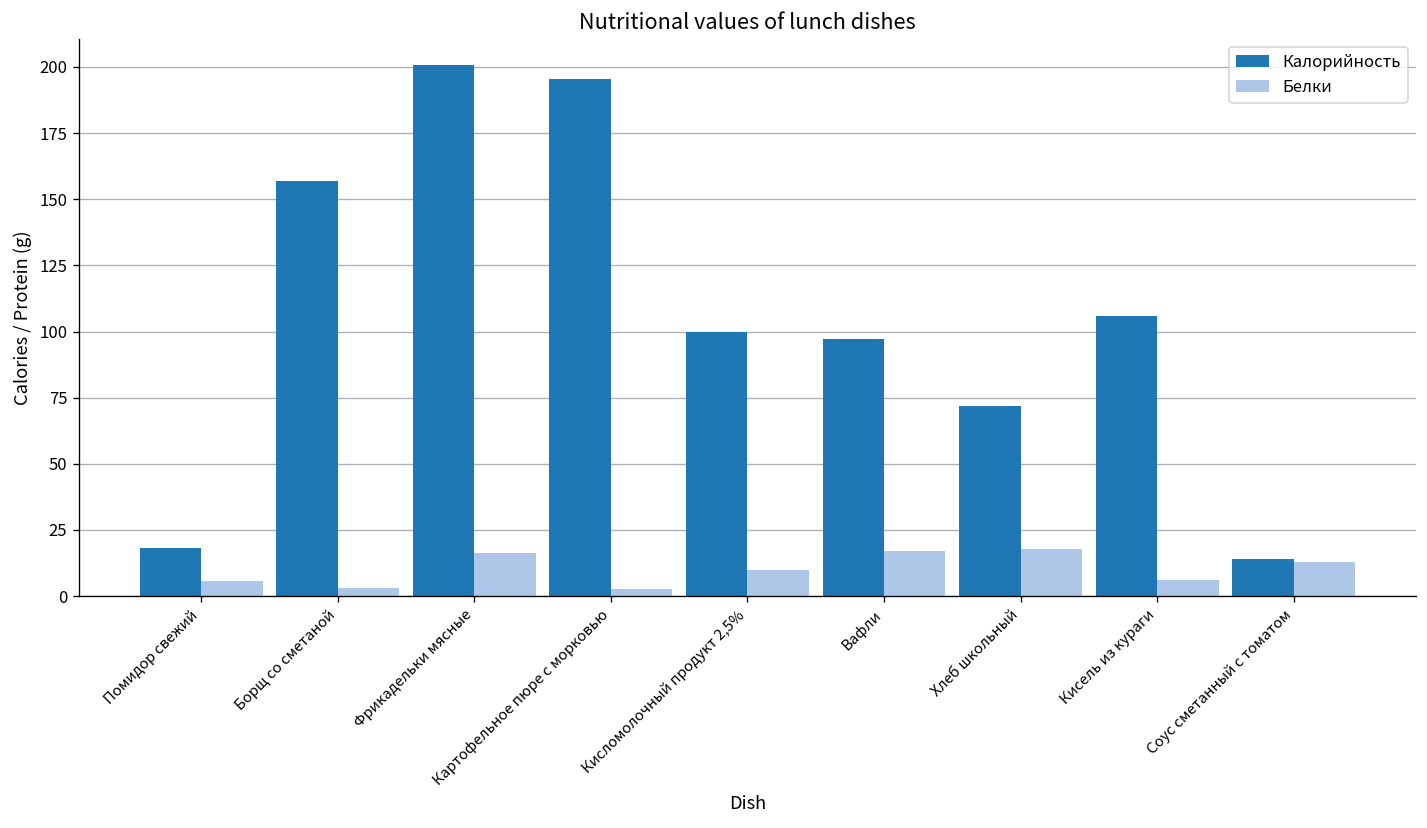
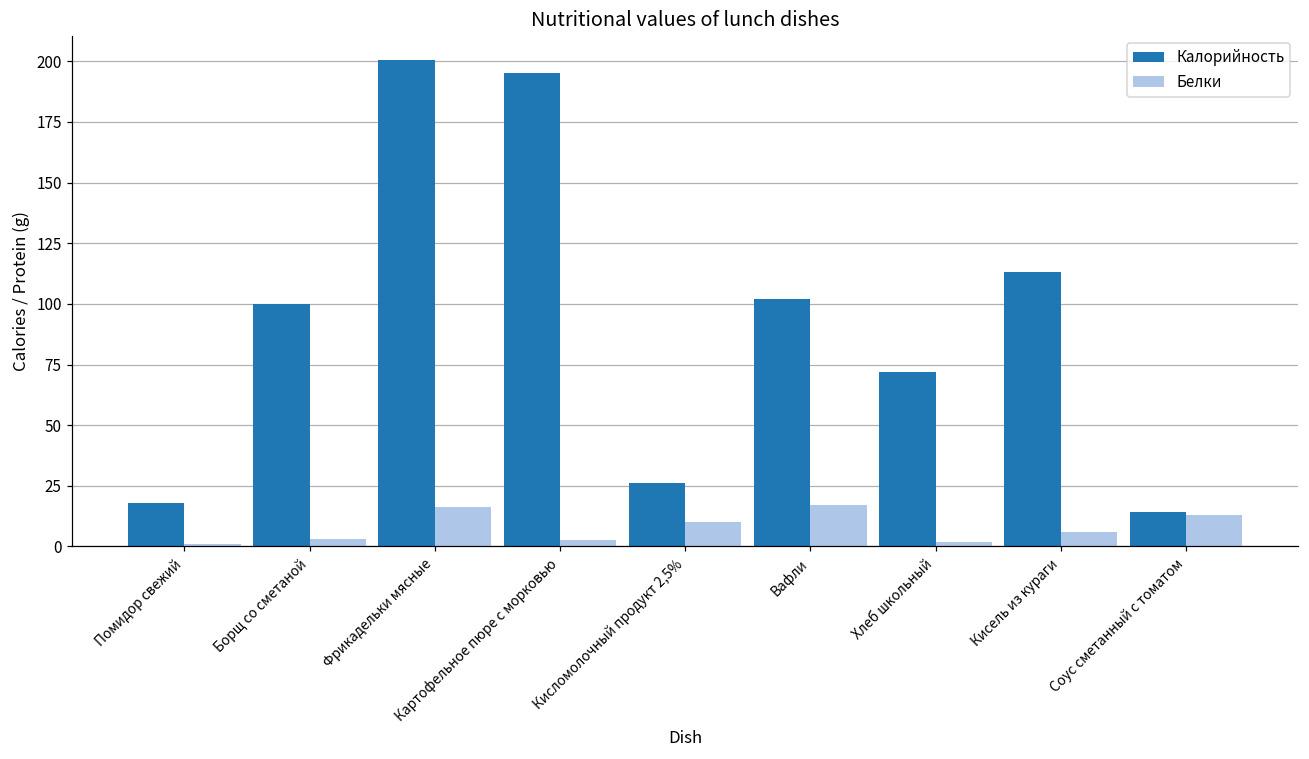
  {
    "Калорийность": {
      "Помидор свежий": 18,
-     "Борщ со сметаной": 157,
+     "Борщ со сметаной": 100,
      "Фрикадельки мясные": 201,
      "Картофельное пюре с морковью": 195,
-     "Кисломолочный продукт 2,5%": 100,
-     "Вафли": 97,
+     "Кисломолочный продукт 2,5%": 26,
+     "Вафли": 102,
      "Хлеб школьный": 72,
-     "Кисель из кураги": 106,
+     "Кисель из кураги": 113,
      "Соус сметанный с томатом": 14
    },
    "Белки": {
-     "Помидор свежий": 6,
+     "Помидор свежий": 1,
      "Борщ со сметаной": 3,
      "Фрикадельки мясные": 16,
      "Картофельное пюре с морковью": 3,
      "Кисломолочный продукт 2,5%": 10,
      "Вафли": 17,
-     "Хлеб школьный": 18,
+     "Хлеб школьный": 2,
      "Кисель из кураги": 6,
      "Соус сметанный с томатом": 13
    }
  }
